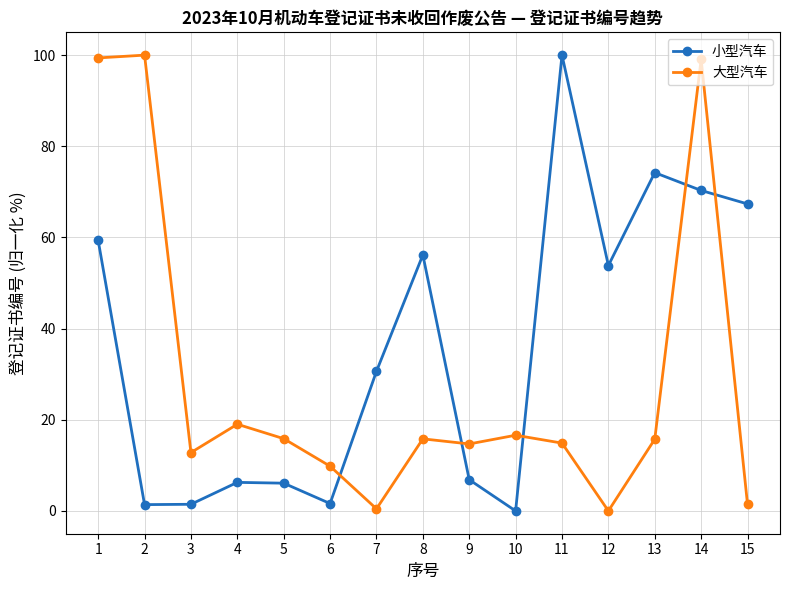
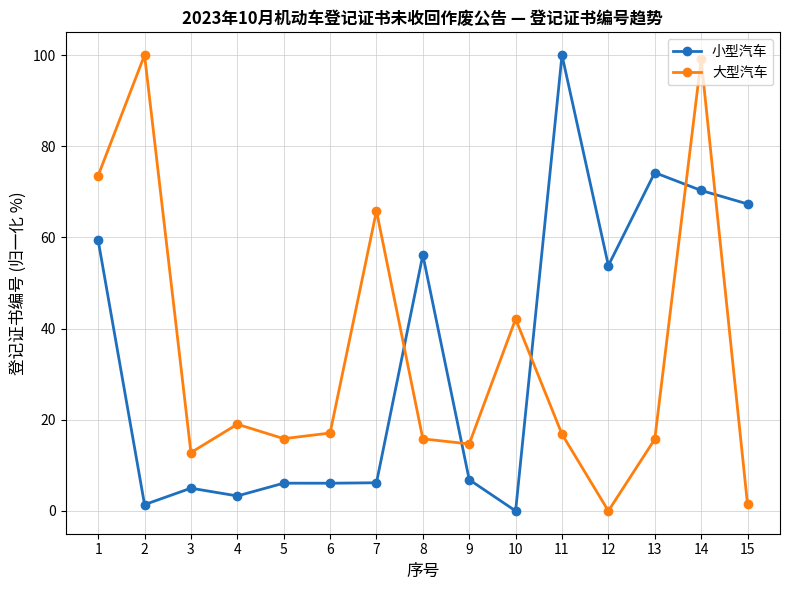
  {
    "小型汽车": {
      "1": 59,
      "2": 1,
-     "3": 1,
-     "4": 6,
+     "3": 5,
+     "4": 3,
      "5": 6,
-     "6": 2,
-     "7": 31,
+     "6": 6,
+     "7": 6,
      "8": 56,
      "9": 7,
      "10": 0,
      "11": 100,
      "12": 54,
      "13": 74,
      "14": 70,
      "15": 67
    },
    "大型汽车": {
-     "1": 99,
+     "1": 74,
      "2": 100,
      "3": 13,
      "4": 19,
      "5": 16,
-     "6": 10,
-     "7": 0,
+     "6": 17,
+     "7": 66,
      "8": 16,
      "9": 15,
-     "10": 17,
-     "11": 15,
+     "10": 42,
+     "11": 17,
      "12": 0,
      "13": 16,
      "15": 1
    }
  }
